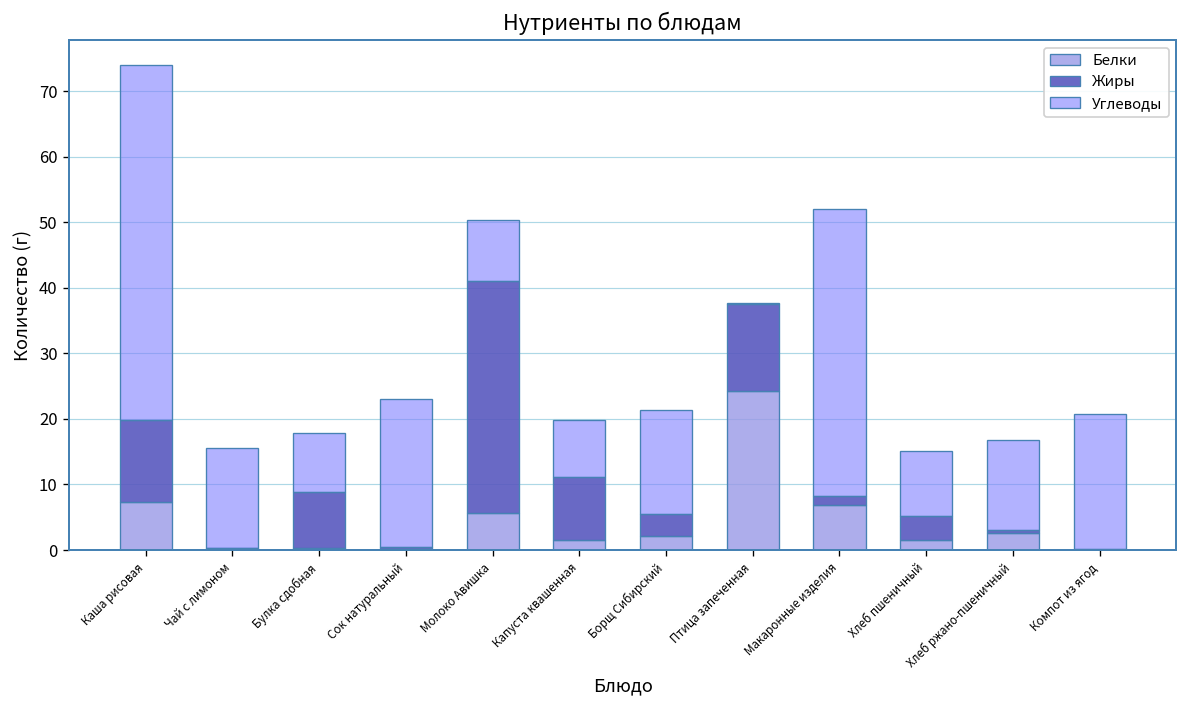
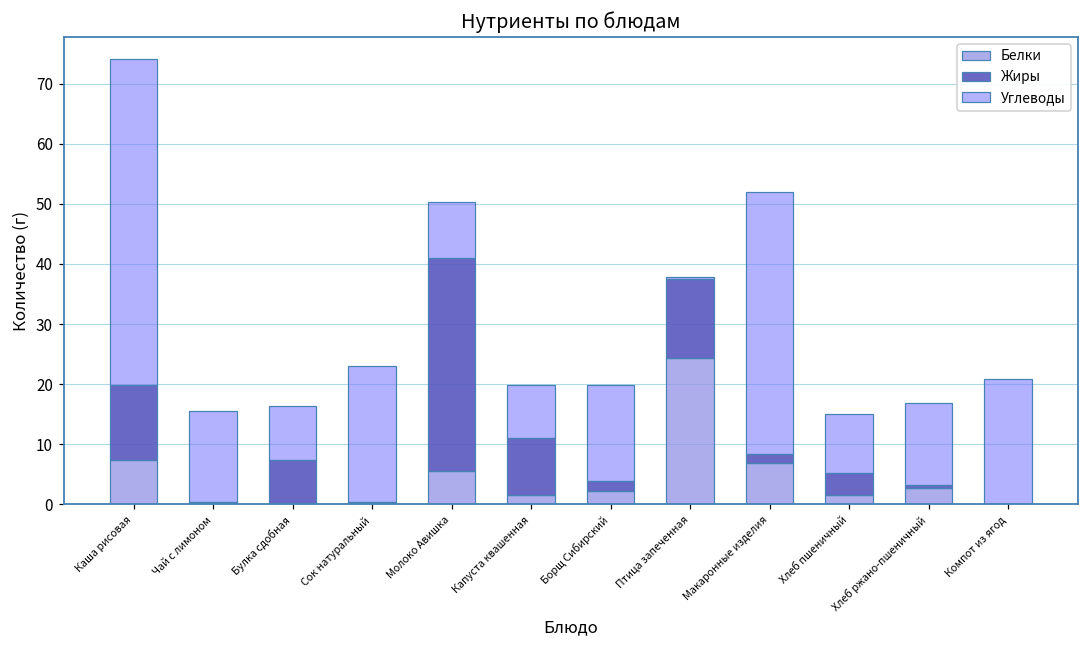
  {
    "Жиры": {
      "Каша рисовая": 13,
-     "Булка сдобная": 9,
+     "Булка сдобная": 7,
      "Молоко Авишка": 35,
      "Капуста квашенная": 10,
-     "Борщ Сибирский": 3,
+     "Борщ Сибирский": 2,
      "Птица запеченная": 13,
      "Макаронные изделия": 1,
      "Хлеб пшеничный": 4,
      "Хлеб ржано-пшеничный": 0
    }
  }
